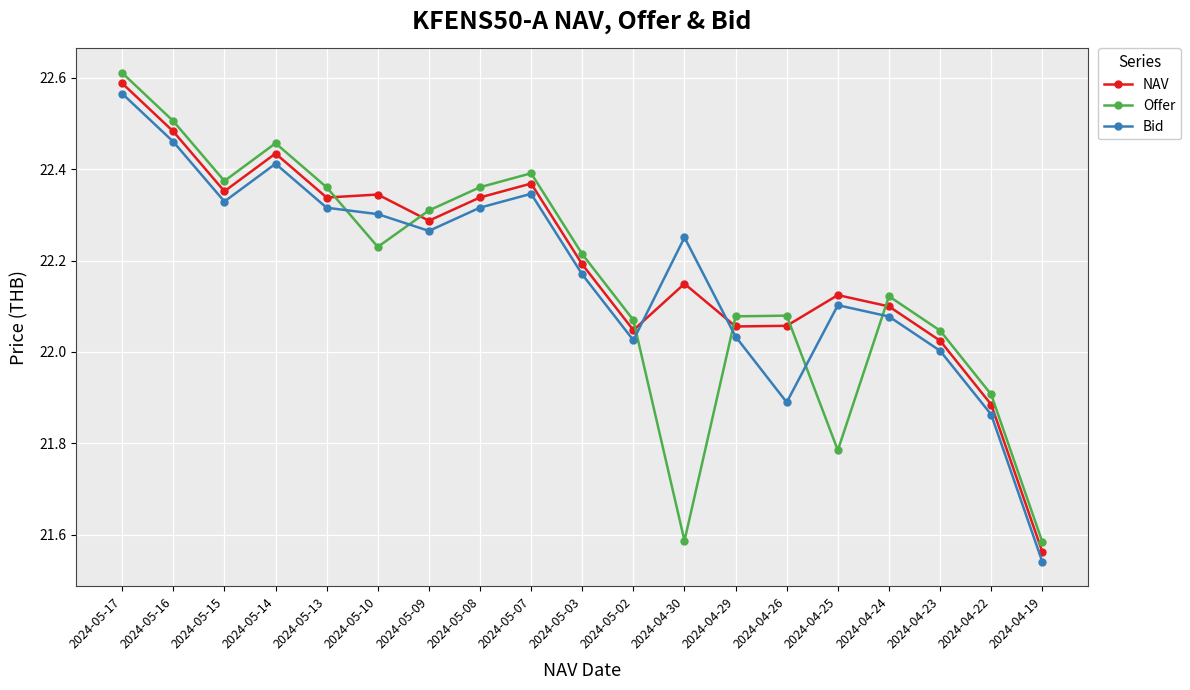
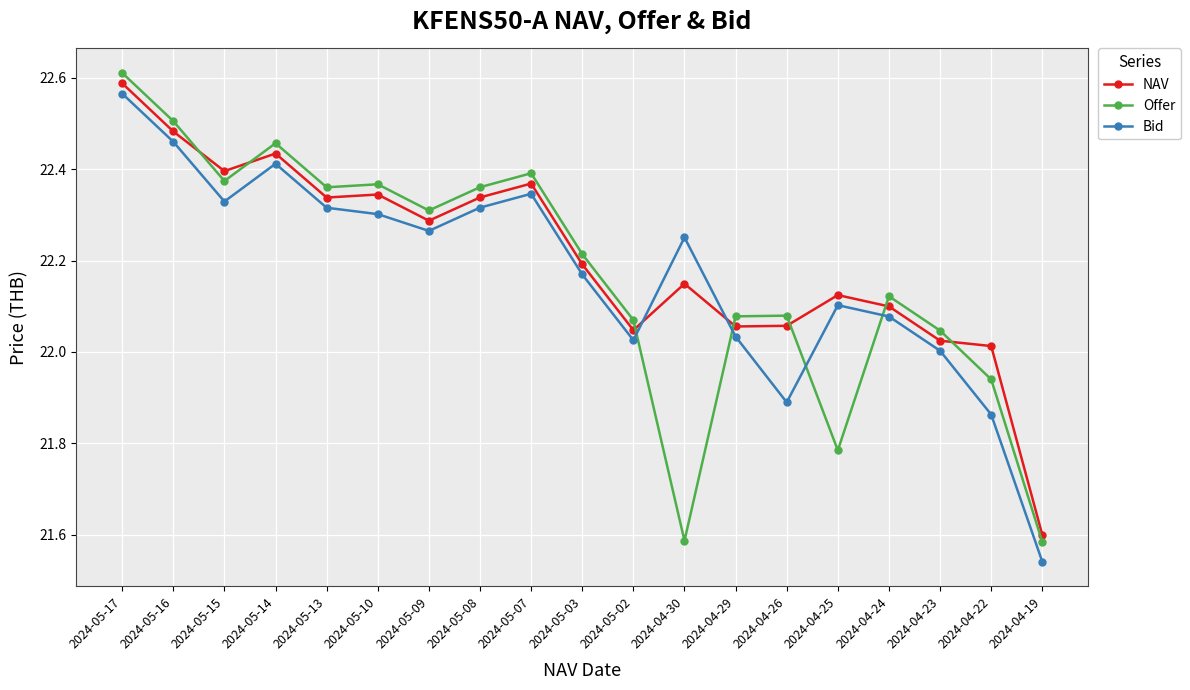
  {
    "NAV": {
      "2024-05-17": 22.59,
      "2024-05-16": 22.48,
-     "2024-05-15": 22.35,
+     "2024-05-15": 22.40,
      "2024-05-14": 22.43,
      "2024-05-13": 22.34,
      "2024-05-10": 22.34,
      "2024-05-09": 22.29,
      "2024-05-08": 22.34,
      "2024-05-07": 22.37,
      "2024-05-03": 22.19,
      "2024-05-02": 22.05,
      "2024-04-30": 22.15,
      "2024-04-29": 22.06,
      "2024-04-26": 22.06,
      "2024-04-25": 22.12,
      "2024-04-24": 22.10,
      "2024-04-23": 22.02,
-     "2024-04-22": 21.89,
-     "2024-04-19": 21.56
+     "2024-04-22": 22.01,
+     "2024-04-19": 21.60
    },
    "Offer": {
      "2024-05-17": 22.61,
      "2024-05-16": 22.51,
      "2024-05-15": 22.37,
      "2024-05-14": 22.46,
      "2024-05-13": 22.36,
-     "2024-05-10": 22.23,
+     "2024-05-10": 22.37,
      "2024-05-09": 22.31,
      "2024-05-08": 22.36,
      "2024-05-07": 22.39,
      "2024-05-03": 22.21,
      "2024-05-02": 22.07,
      "2024-04-30": 21.59,
      "2024-04-29": 22.08,
      "2024-04-26": 22.08,
      "2024-04-25": 21.78,
      "2024-04-24": 22.12,
      "2024-04-23": 22.05,
-     "2024-04-22": 21.91,
+     "2024-04-22": 21.94,
      "2024-04-19": 21.58
    },
    "Bid": {
      "2024-05-17": 22.57,
      "2024-05-16": 22.46,
      "2024-05-15": 22.33,
      "2024-05-14": 22.41,
      "2024-05-13": 22.32,
      "2024-05-10": 22.30,
      "2024-05-09": 22.26,
      "2024-05-08": 22.32,
      "2024-05-07": 22.35,
      "2024-05-03": 22.17,
      "2024-05-02": 22.03,
      "2024-04-30": 22.25,
      "2024-04-29": 22.03,
      "2024-04-26": 21.89,
      "2024-04-25": 22.10,
      "2024-04-24": 22.08,
      "2024-04-23": 22.00,
      "2024-04-22": 21.86,
      "2024-04-19": 21.54
    }
  }
